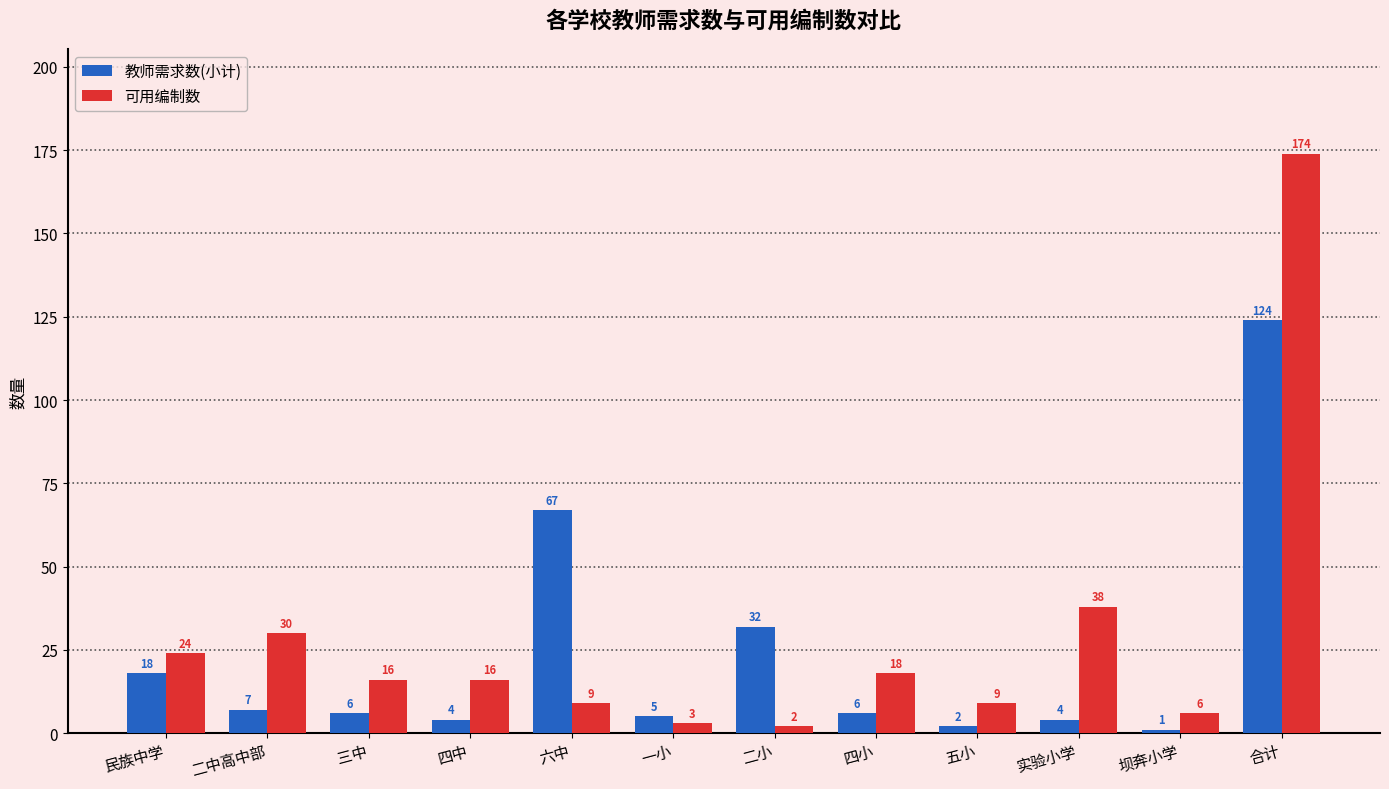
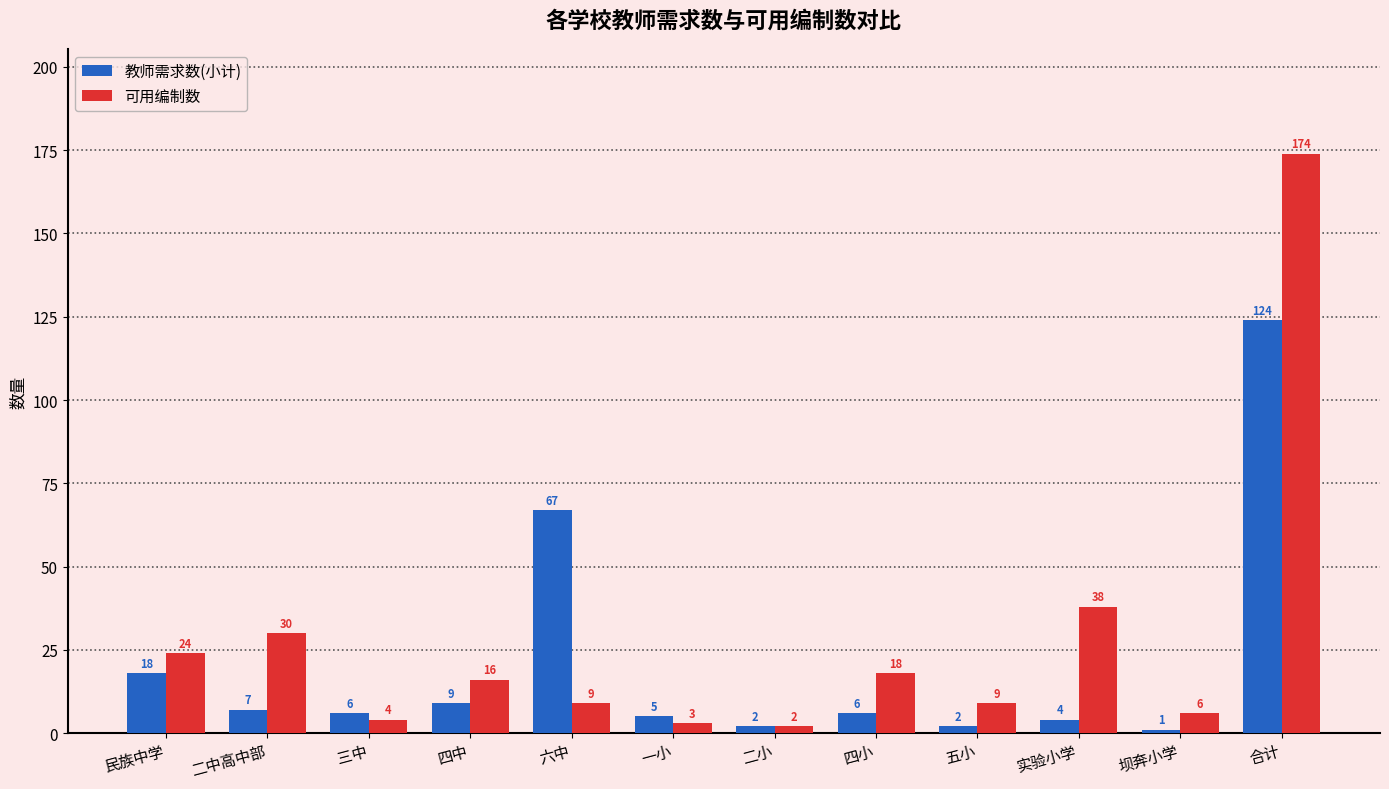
  {
    "教师需求数(小计)": {
      "民族中学": 18,
      "二中高中部": 7,
      "三中": 6,
-     "四中": 4,
+     "四中": 9,
      "六中": 67,
      "一小": 5,
-     "二小": 32,
+     "二小": 2,
      "四小": 6,
      "五小": 2,
      "实验小学": 4,
      "坝奔小学": 1,
      "合计": 124
    },
    "可用编制数": {
      "民族中学": 24,
      "二中高中部": 30,
-     "三中": 16,
+     "三中": 4,
      "四中": 16,
      "六中": 9,
      "一小": 3,
      "二小": 2,
      "四小": 18,
      "五小": 9,
      "实验小学": 38,
      "坝奔小学": 6,
      "合计": 174
    }
  }
